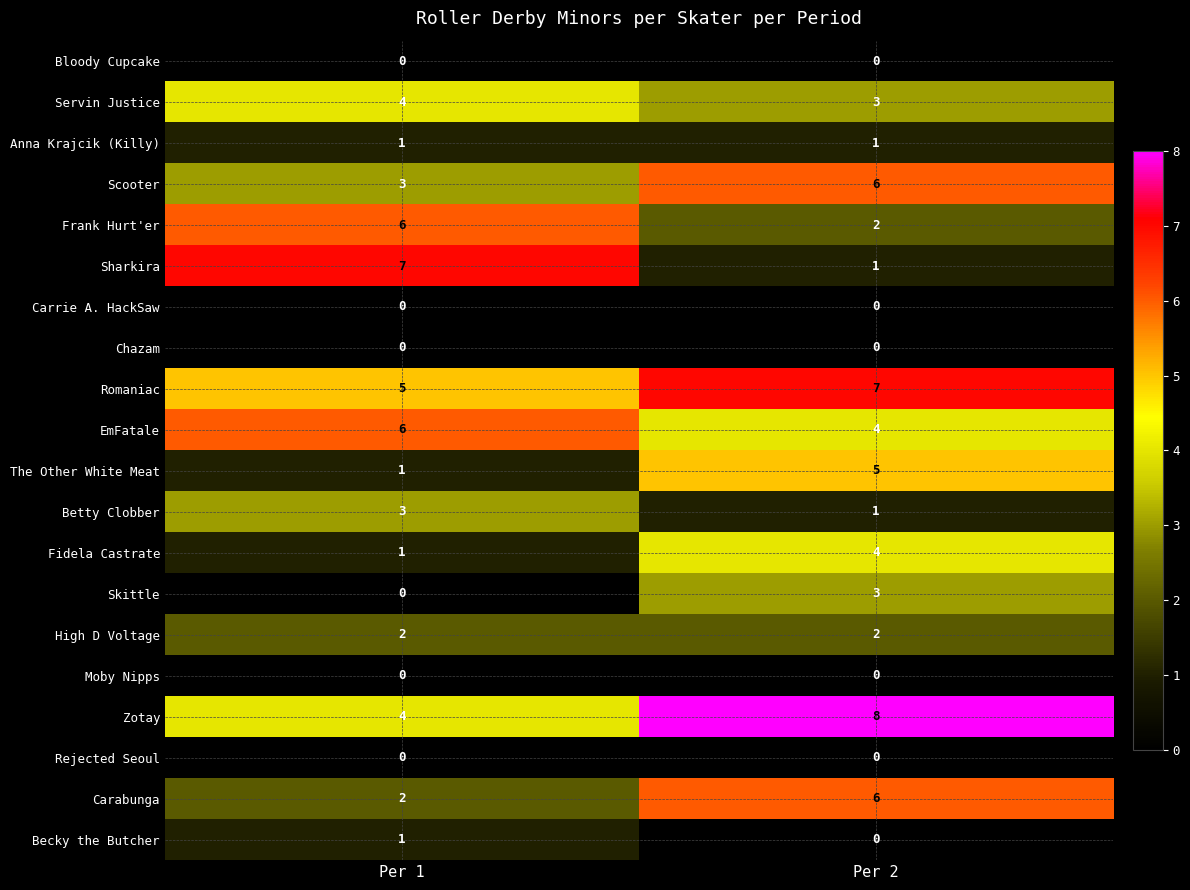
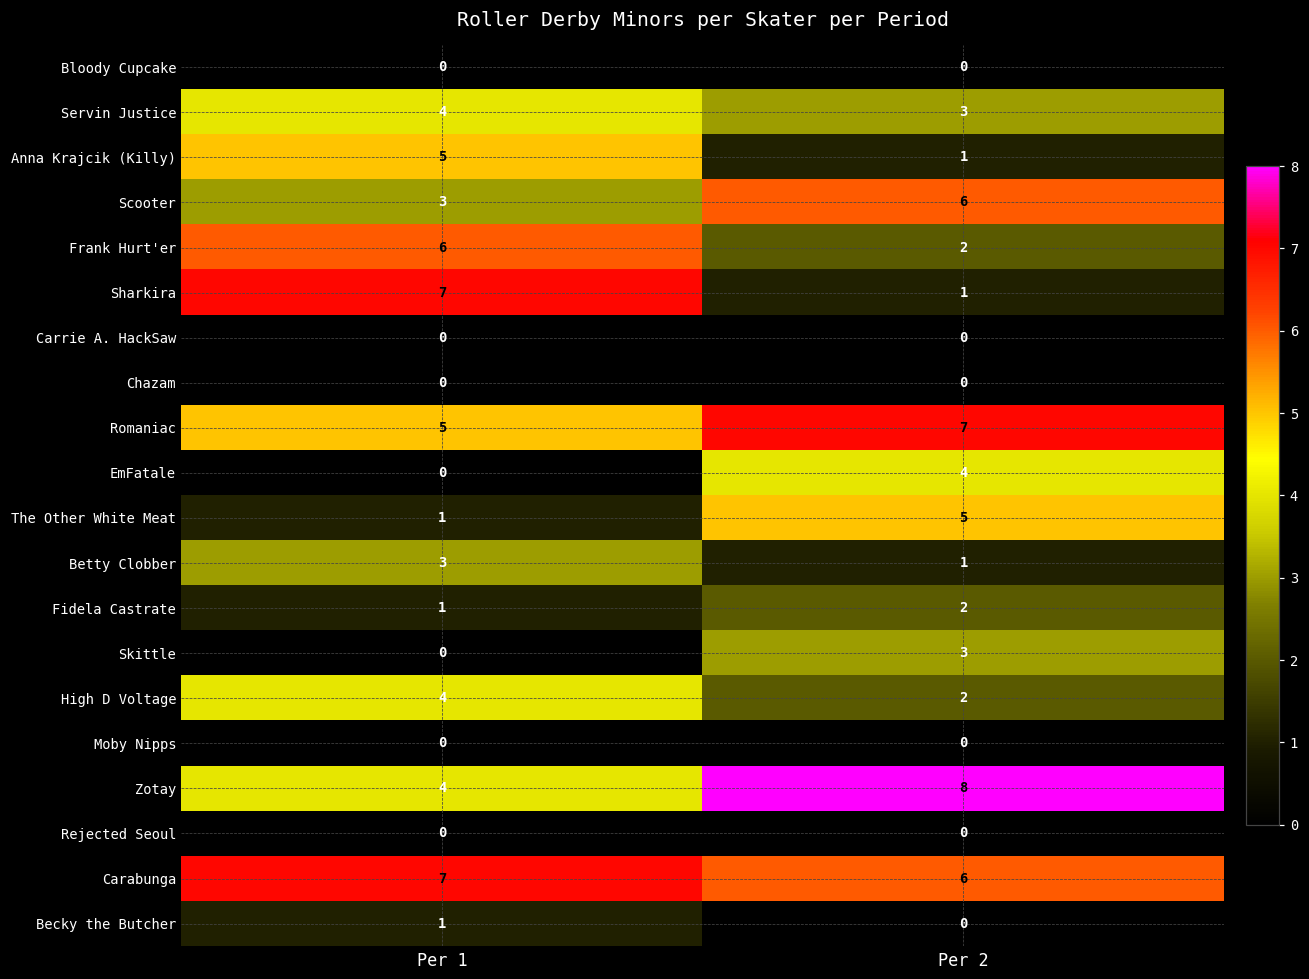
  {
    "Bloody Cupcake": {
      "Per 1": 0,
      "Per 2": 0
    },
    "Servin Justice": {
      "Per 1": 4,
      "Per 2": 3
    },
    "Anna Krajcik (Killy)": {
-     "Per 1": 1,
+     "Per 1": 5,
      "Per 2": 1
    },
    "Scooter": {
      "Per 1": 3,
      "Per 2": 6
    },
    "Frank Hurt'er": {
      "Per 1": 6,
      "Per 2": 2
    },
    "Sharkira": {
      "Per 1": 7,
      "Per 2": 1
    },
    "Carrie A. HackSaw": {
      "Per 1": 0,
      "Per 2": 0
    },
    "Chazam": {
      "Per 1": 0,
      "Per 2": 0
    },
    "Romaniac": {
      "Per 1": 5,
      "Per 2": 7
    },
    "EmFatale": {
-     "Per 1": 6,
+     "Per 1": 0,
      "Per 2": 4
    },
    "The Other White Meat": {
      "Per 1": 1,
      "Per 2": 5
    },
    "Betty Clobber": {
      "Per 1": 3,
      "Per 2": 1
    },
    "Fidela Castrate": {
      "Per 1": 1,
-     "Per 2": 4
+     "Per 2": 2
    },
    "Skittle": {
      "Per 1": 0,
      "Per 2": 3
    },
    "High D Voltage": {
-     "Per 1": 2,
+     "Per 1": 4,
      "Per 2": 2
    },
    "Moby Nipps": {
      "Per 1": 0,
      "Per 2": 0
    },
    "Zotay": {
      "Per 1": 4,
      "Per 2": 8
    },
    "Rejected Seoul": {
      "Per 1": 0,
      "Per 2": 0
    },
    "Carabunga": {
-     "Per 1": 2,
+     "Per 1": 7,
      "Per 2": 6
    },
    "Becky the Butcher": {
      "Per 1": 1,
      "Per 2": 0
    }
  }
